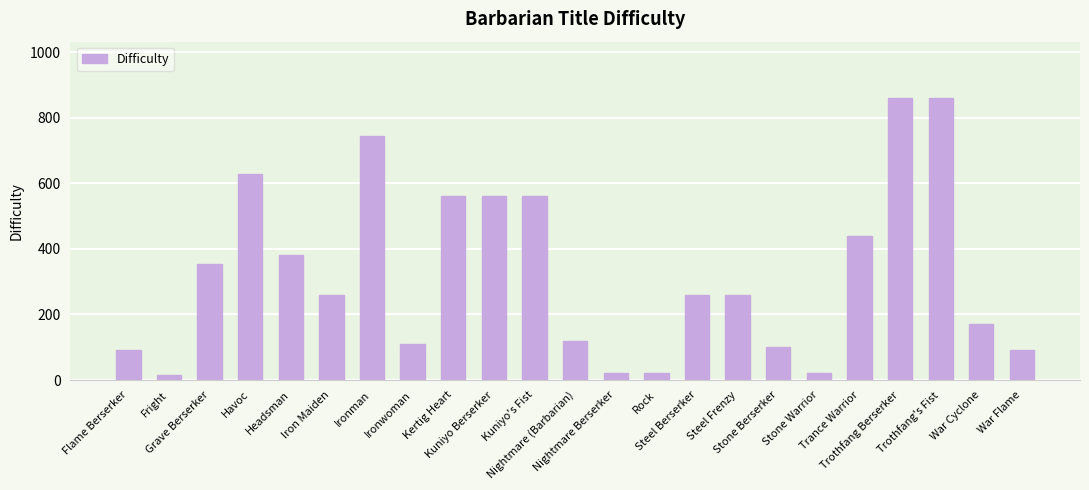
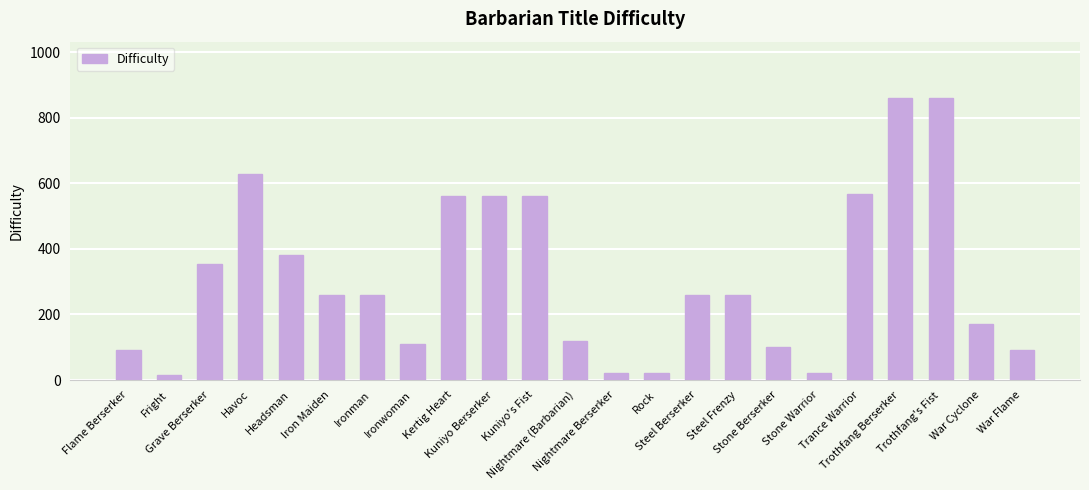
  {
    "Flame Berserker": 90,
    "Fright": 10,
    "Grave Berserker": 350,
    "Havoc": 630,
    "Headsman": 380,
    "Iron Maiden": 260,
-   "Ironman": 740,
+   "Ironman": 260,
    "Ironwoman": 110,
    "Kertig Heart": 560,
    "Kuniyo Berserker": 560,
    "Kuniyo's Fist": 560,
    "Nightmare (Barbarian)": 120,
    "Nightmare Berserker": 20,
    "Rock": 20,
    "Steel Berserker": 260,
    "Steel Frenzy": 260,
    "Stone Berserker": 100,
    "Stone Warrior": 20,
-   "Trance Warrior": 440,
+   "Trance Warrior": 570,
    "Trothfang Berserker": 860,
    "Trothfang's Fist": 860,
    "War Cyclone": 170,
    "War Flame": 90
  }
